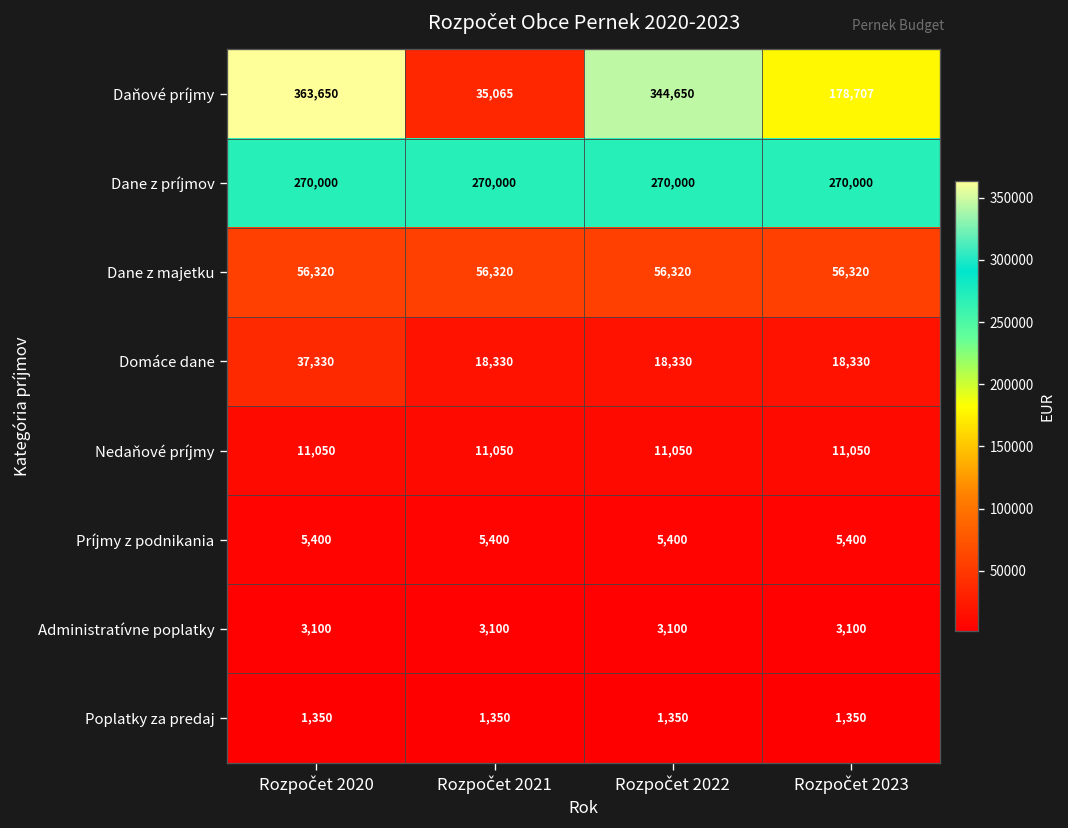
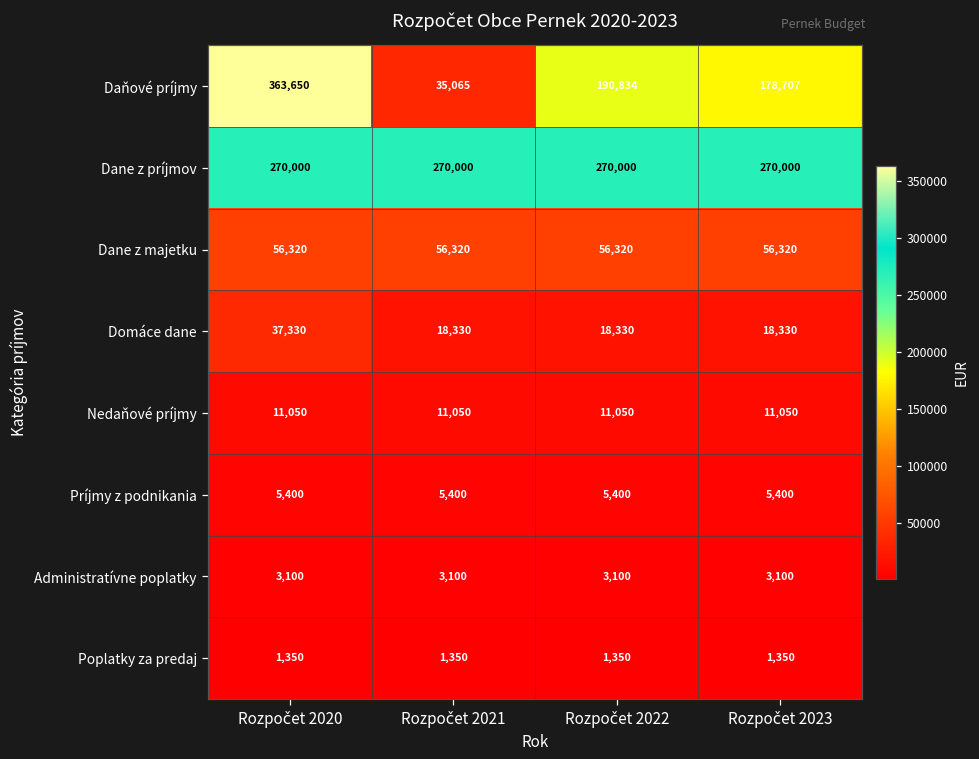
  {
    "Daňové príjmy": {
      "Rozpočet 2020": "363,650",
      "Rozpočet 2021": "35,065",
-     "Rozpočet 2022": "344,650",
+     "Rozpočet 2022": "190,834",
      "Rozpočet 2023": "178,707"
    },
    "Dane z príjmov": {
      "Rozpočet 2020": "270,000",
      "Rozpočet 2021": "270,000",
      "Rozpočet 2022": "270,000",
      "Rozpočet 2023": "270,000"
    },
    "Dane z majetku": {
      "Rozpočet 2020": "56,320",
      "Rozpočet 2021": "56,320",
      "Rozpočet 2022": "56,320",
      "Rozpočet 2023": "56,320"
    },
    "Domáce dane": {
      "Rozpočet 2020": "37,330",
      "Rozpočet 2021": "18,330",
      "Rozpočet 2022": "18,330",
      "Rozpočet 2023": "18,330"
    },
    "Nedaňové príjmy": {
      "Rozpočet 2020": "11,050",
      "Rozpočet 2021": "11,050",
      "Rozpočet 2022": "11,050",
      "Rozpočet 2023": "11,050"
    },
    "Príjmy z podnikania": {
      "Rozpočet 2020": "5,400",
      "Rozpočet 2021": "5,400",
      "Rozpočet 2022": "5,400",
      "Rozpočet 2023": "5,400"
    },
    "Administratívne poplatky": {
      "Rozpočet 2020": "3,100",
      "Rozpočet 2021": "3,100",
      "Rozpočet 2022": "3,100",
      "Rozpočet 2023": "3,100"
    },
    "Poplatky za predaj": {
      "Rozpočet 2020": "1,350",
      "Rozpočet 2021": "1,350",
      "Rozpočet 2022": "1,350",
      "Rozpočet 2023": "1,350"
    }
  }
